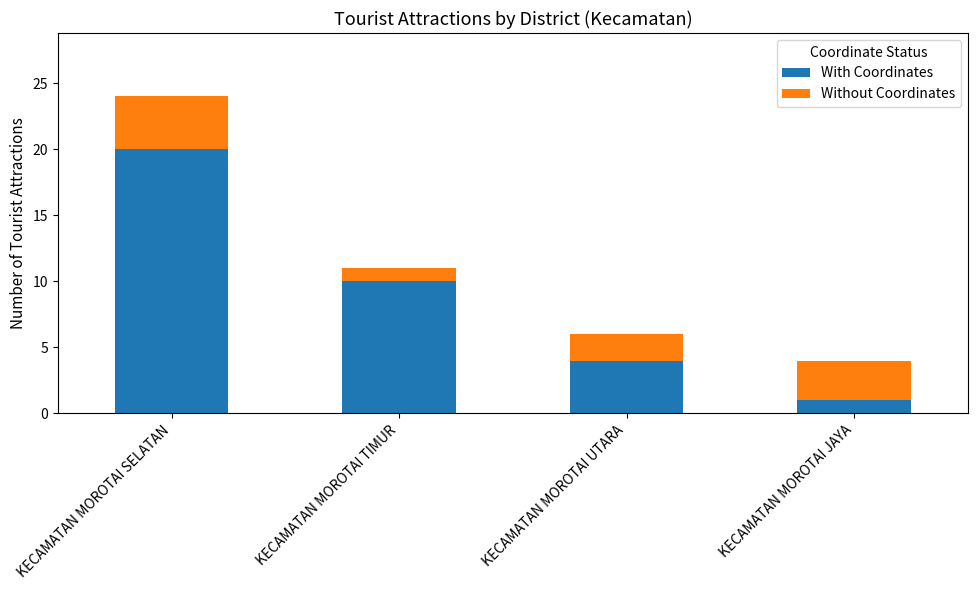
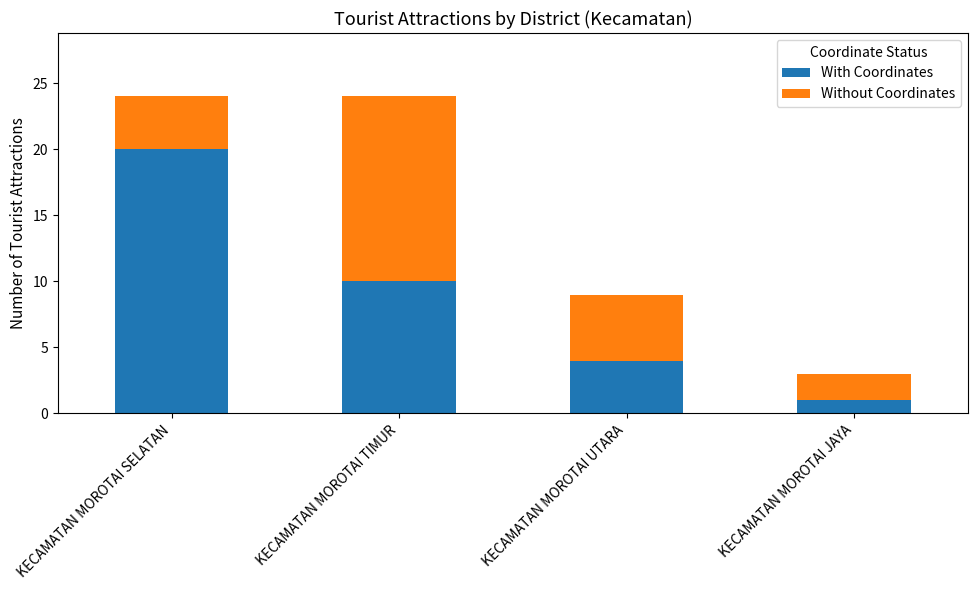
  {
    "With Coordinates": {
      "KECAMATAN MOROTAI SELATAN": 20,
      "KECAMATAN MOROTAI TIMUR": 10,
      "KECAMATAN MOROTAI UTARA": 4,
      "KECAMATAN MOROTAI JAYA": 1
    },
    "Without Coordinates": {
      "KECAMATAN MOROTAI SELATAN": 4,
-     "KECAMATAN MOROTAI TIMUR": 1,
-     "KECAMATAN MOROTAI UTARA": 2,
-     "KECAMATAN MOROTAI JAYA": 3
+     "KECAMATAN MOROTAI TIMUR": 14,
+     "KECAMATAN MOROTAI UTARA": 5,
+     "KECAMATAN MOROTAI JAYA": 2
    }
  }
